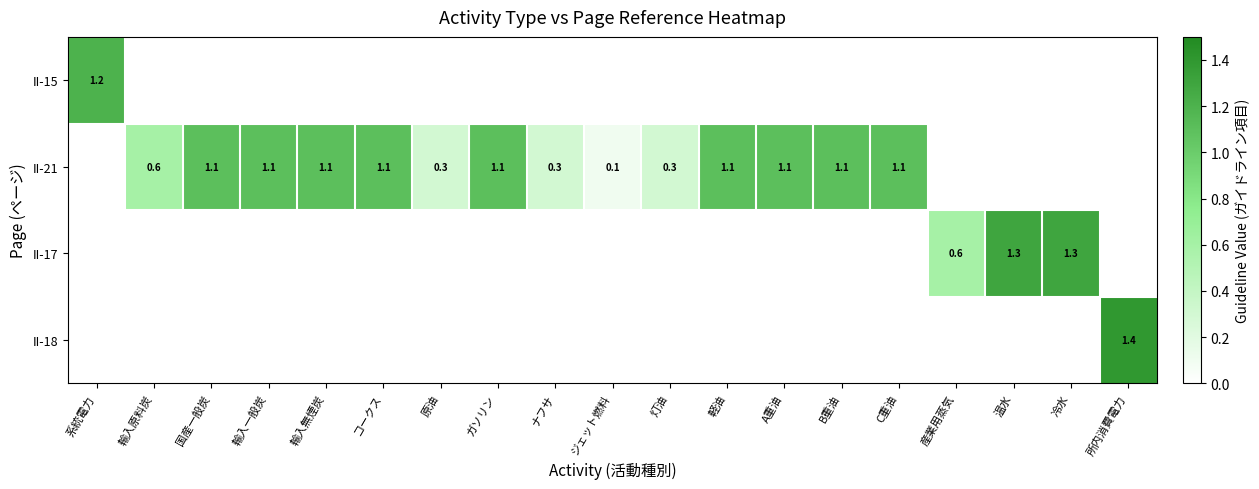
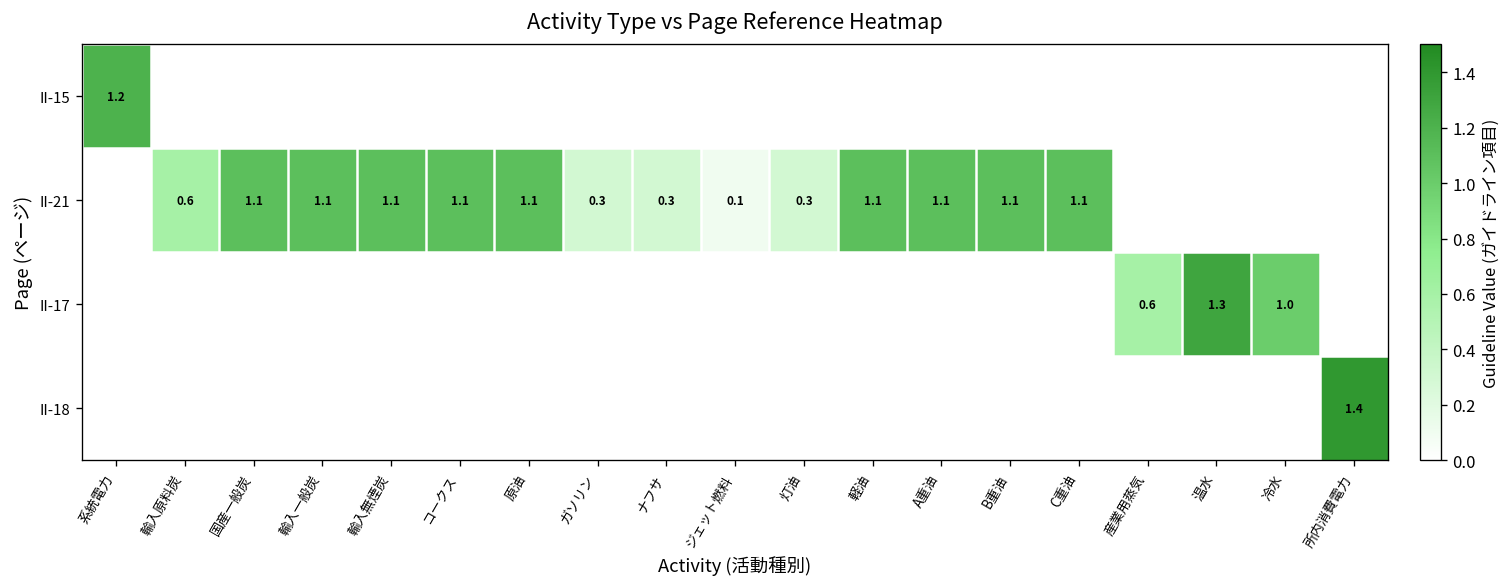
  {
    "II-15": {
      "系統電力": 1.2
    },
    "II-21": {
      "輸入原料炭": 0.6,
      "国産一般炭": 1.1,
      "輸入一般炭": 1.1,
      "輸入無煙炭": 1.1,
      "コークス": 1.1,
-     "原油": 0.3,
-     "ガソリン": 1.1,
+     "原油": 1.1,
+     "ガソリン": 0.3,
      "ナフサ": 0.3,
      "ジェット燃料": 0.1,
      "灯油": 0.3,
      "軽油": 1.1,
      "A重油": 1.1,
      "B重油": 1.1,
      "C重油": 1.1
    },
    "II-17": {
      "産業用蒸気": 0.6,
      "温水": 1.3,
-     "冷水": 1.3
+     "冷水": 1.0
    },
    "II-18": {
      "所内消費電力": 1.4
    }
  }
